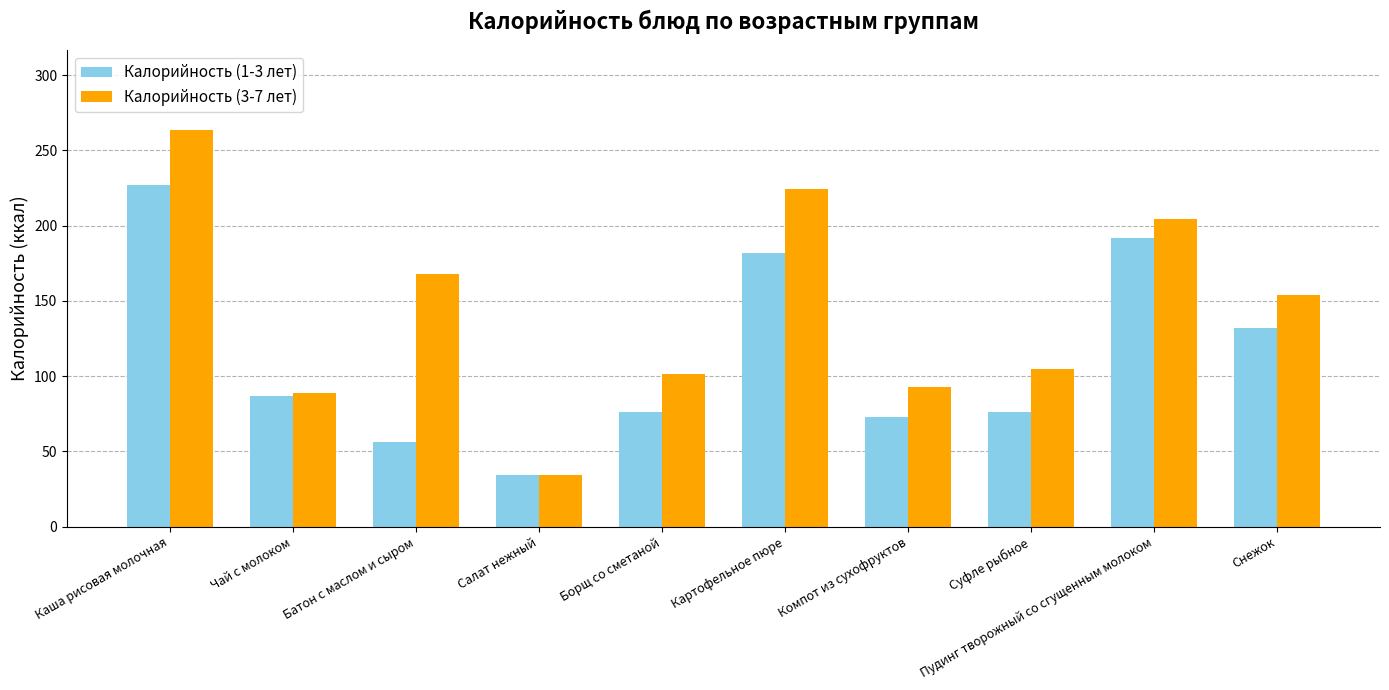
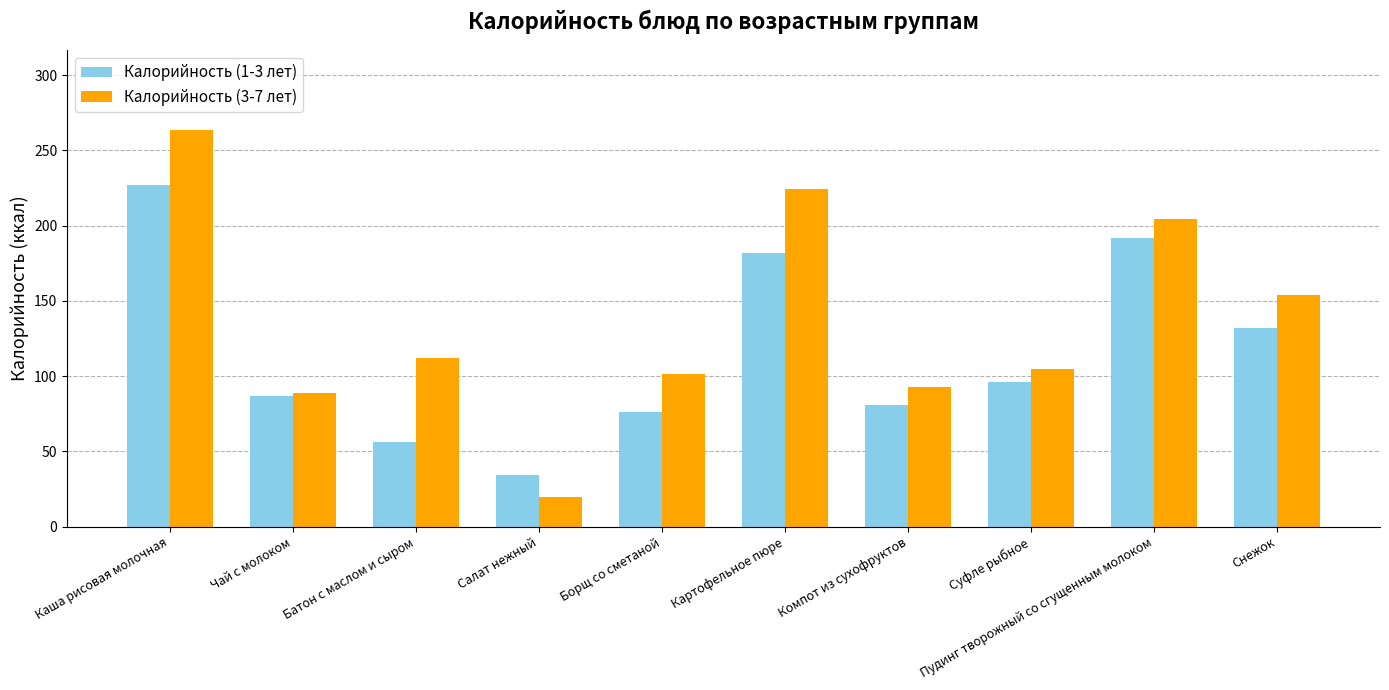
  {
    "Калорийность (1-3 лет)": {
      "Каша рисовая молочная": 227,
      "Чай с молоком": 87,
      "Батон с маслом и сыром": 56,
      "Салат нежный": 35,
      "Борщ со сметаной": 76,
      "Картофельное пюре": 182,
-     "Компот из сухофруктов": 73,
-     "Суфле рыбное": 76,
+     "Компот из сухофруктов": 81,
+     "Суфле рыбное": 96,
      "Пудинг творожный со сгущенным молоком": 192,
      "Снежок": 132
    },
    "Калорийность (3-7 лет)": {
      "Каша рисовая молочная": 264,
      "Чай с молоком": 89,
-     "Батон с маслом и сыром": 168,
-     "Салат нежный": 35,
+     "Батон с маслом и сыром": 112,
+     "Салат нежный": 20,
      "Борщ со сметаной": 101,
      "Картофельное пюре": 224,
      "Компот из сухофруктов": 93,
      "Суфле рыбное": 105,
      "Пудинг творожный со сгущенным молоком": 205,
      "Снежок": 154
    }
  }
